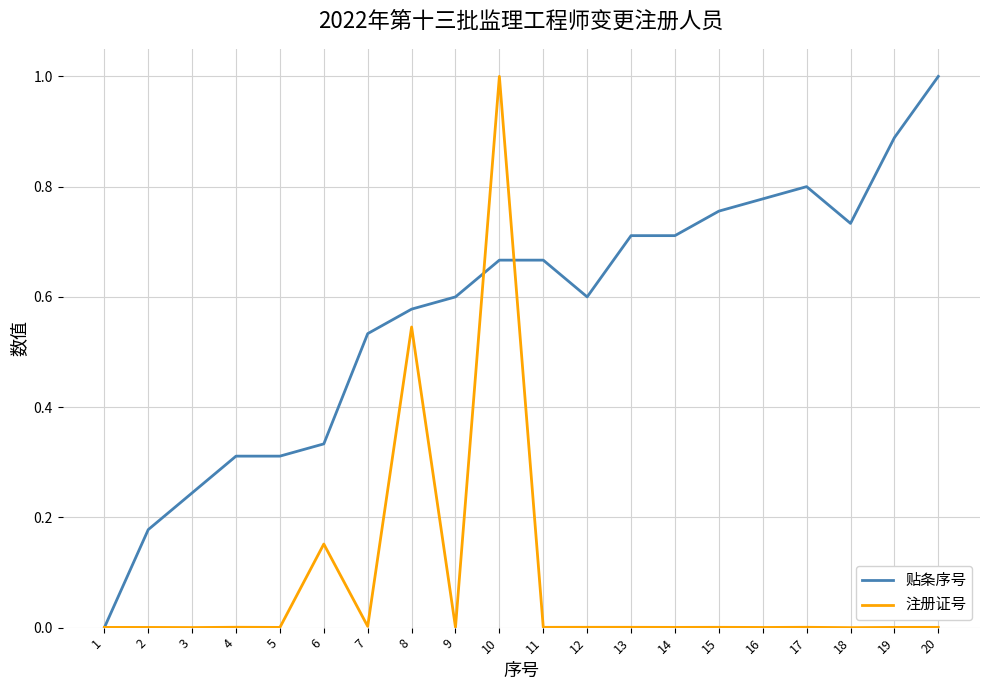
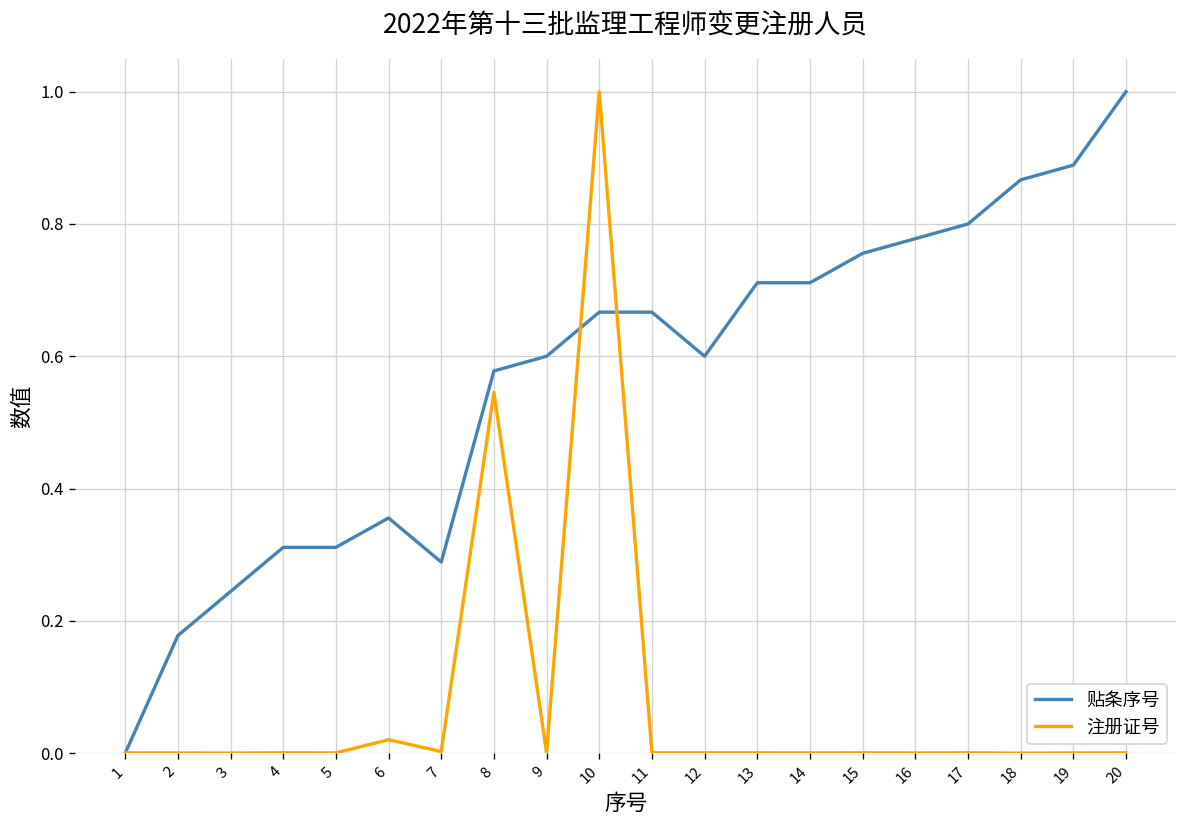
  {
    "贴条序号": {
      "2": 0.18,
      "3": 0.24,
      "4": 0.31,
      "5": 0.31,
-     "6": 0.33,
-     "7": 0.53,
+     "6": 0.36,
+     "7": 0.29,
      "8": 0.58,
      "9": 0.60,
      "10": 0.67,
      "11": 0.67,
      "12": 0.60,
      "13": 0.71,
      "14": 0.71,
      "15": 0.76,
      "16": 0.78,
      "17": 0.80,
-     "18": 0.73,
+     "18": 0.87,
      "19": 0.89,
      "20": 1.00
    },
    "注册证号": {
      "2": 0.00,
      "3": 0.00,
      "4": 0.00,
      "5": 0.00,
-     "6": 0.15,
+     "6": 0.02,
      "7": 0.00,
      "8": 0.55,
      "9": 0.00,
      "10": 1.00,
      "11": 0.00,
      "12": 0.00,
      "13": 0.00,
      "14": 0.00,
      "15": 0.00,
      "16": 0.00,
      "17": 0.00,
      "18": 0.00,
      "19": 0.00,
      "20": 0.00
    }
  }
